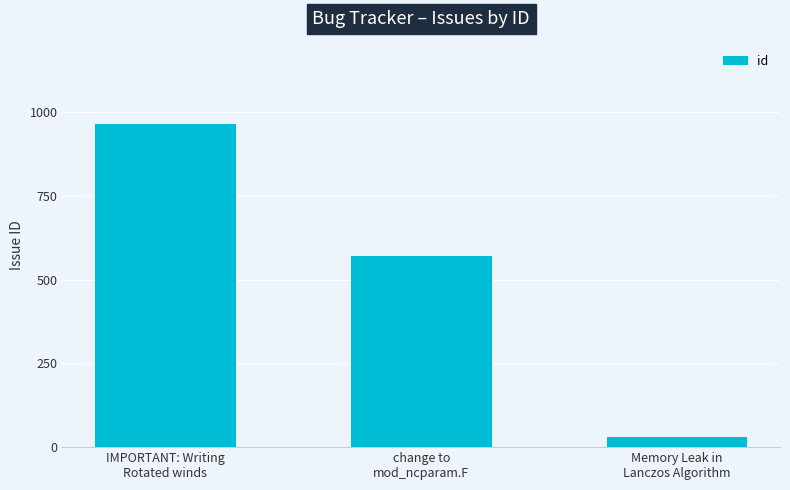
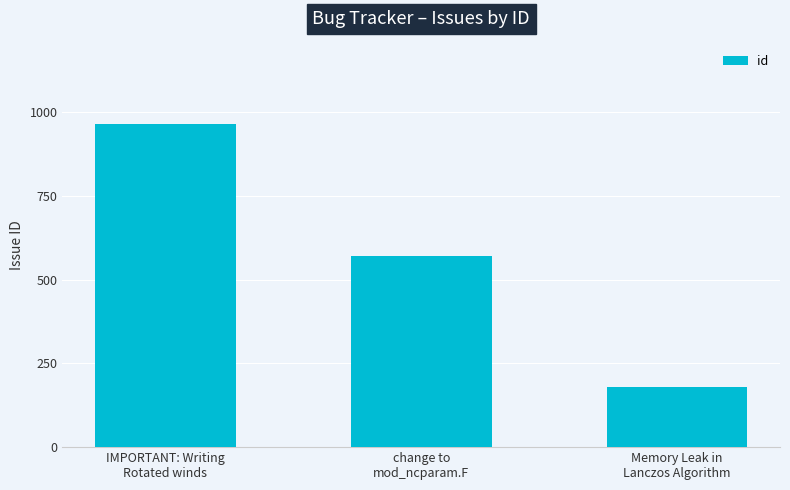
  {
    "IMPORTANT: Writing Rotated winds": 970,
    "change to mod_ncparam.F": 570,
-   "Memory Leak in Lanczos Algorithm": 30
+   "Memory Leak in Lanczos Algorithm": 180
  }
